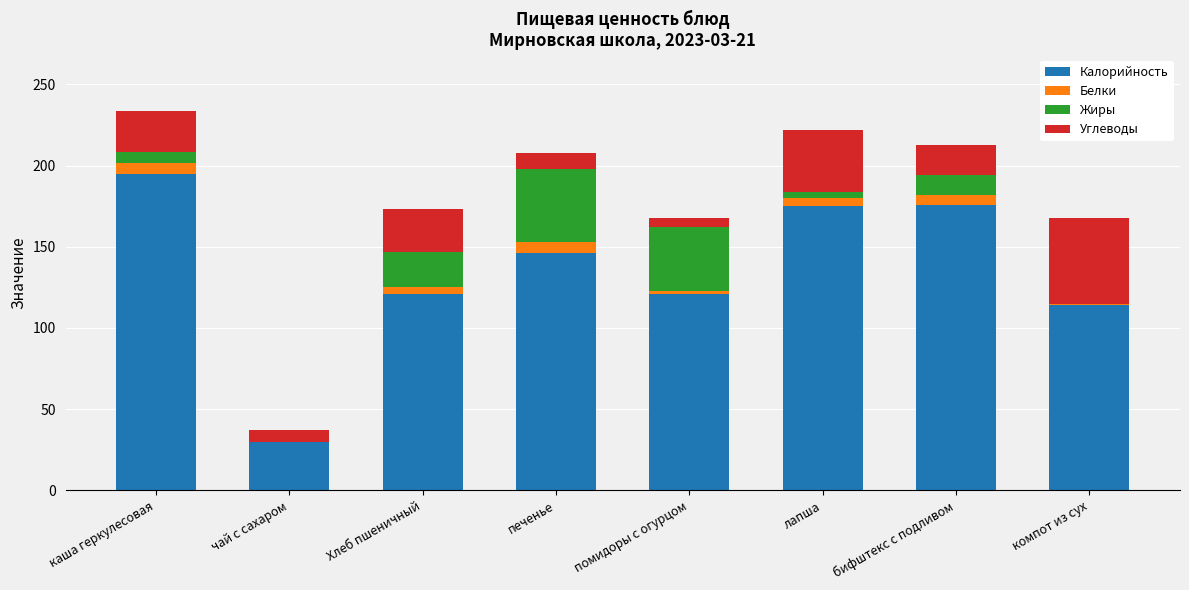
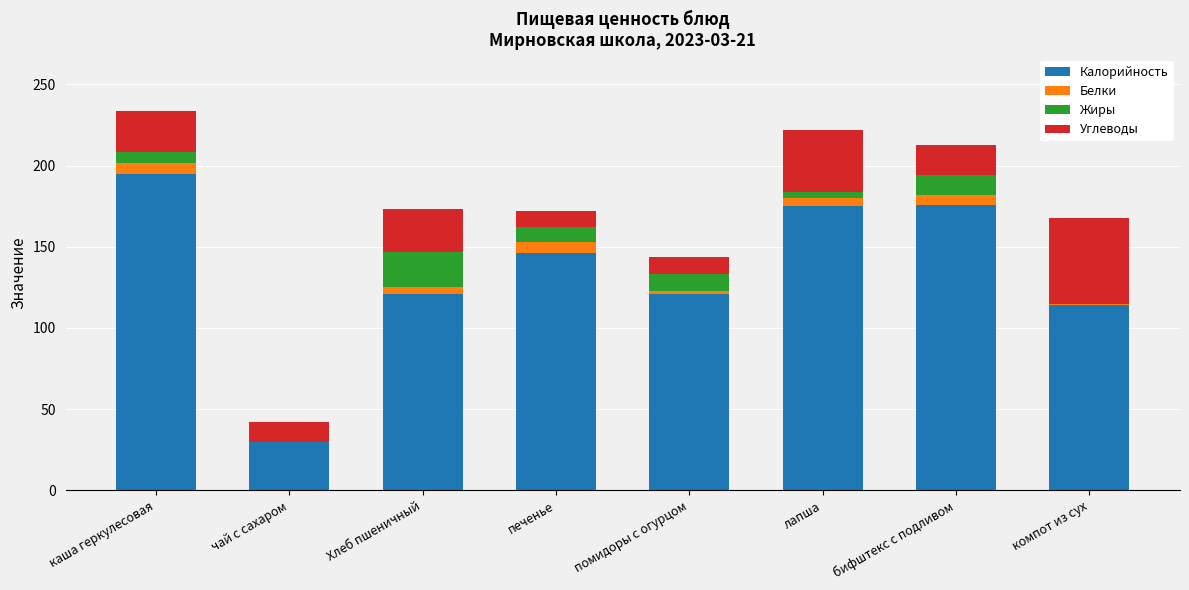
  {
    "Калорийность": {
      "каша геркулесовая": 195,
      "чай с сахаром": 30,
      "Хлеб пшеничный": 121,
      "печенье": 146,
      "помидоры с огурцом": 121,
      "лапша": 175,
      "бифштекс с подливом": 176,
      "компот из сух": 114
    },
    "Белки": {
      "каша геркулесовая": 7,
      "чай с сахаром": 0,
      "Хлеб пшеничный": 4,
      "печенье": 7,
      "помидоры с огурцом": 2,
      "лапша": 5,
      "бифштекс с подливом": 6
    },
    "Жиры": {
      "каша геркулесовая": 7,
      "чай с сахаром": 0,
      "Хлеб пшеничный": 22,
-     "печенье": 45,
-     "помидоры с огурцом": 39,
+     "печенье": 9,
+     "помидоры с огурцом": 10,
      "лапша": 4,
      "бифштекс с подливом": 12,
      "компот из сух": 0
    },
    "Углеводы": {
      "каша геркулесовая": 25,
-     "чай с сахаром": 7,
+     "чай с сахаром": 12,
      "Хлеб пшеничный": 26,
      "печенье": 10,
-     "помидоры с огурцом": 6,
+     "помидоры с огурцом": 11,
      "лапша": 38,
      "бифштекс с подливом": 19,
      "компот из сух": 53
    }
  }
